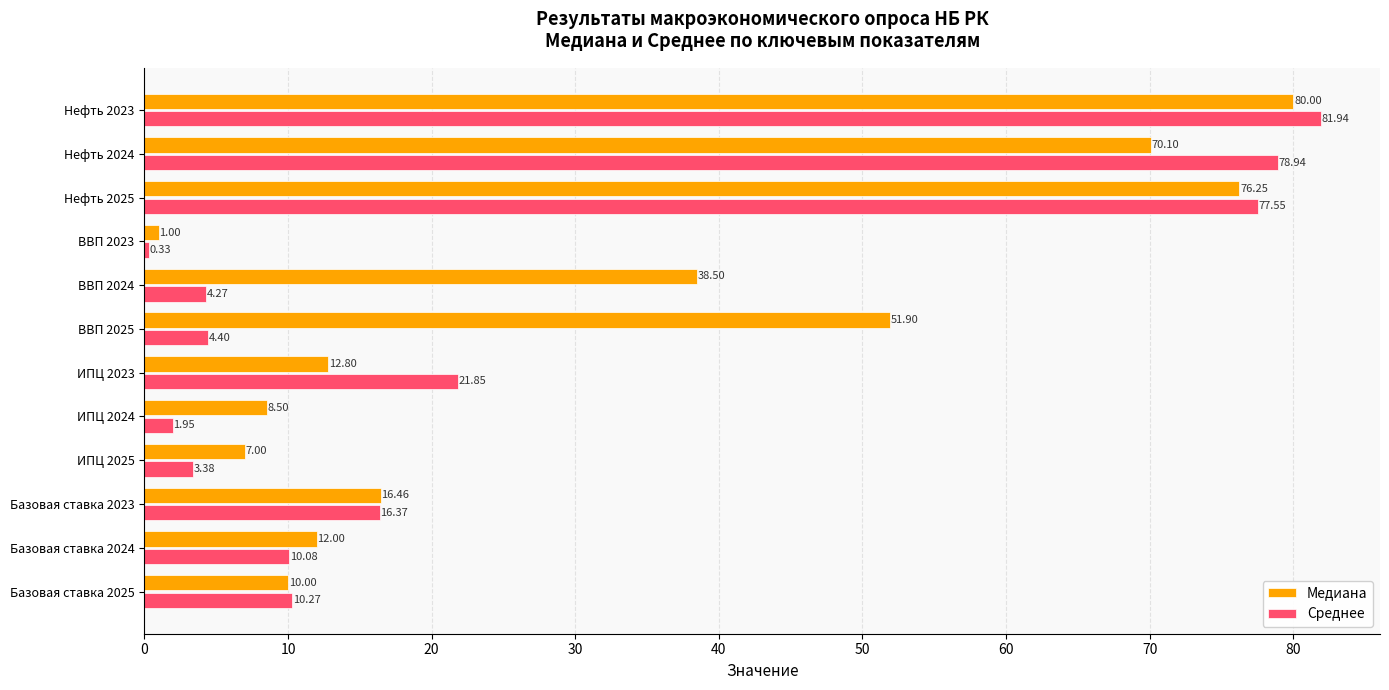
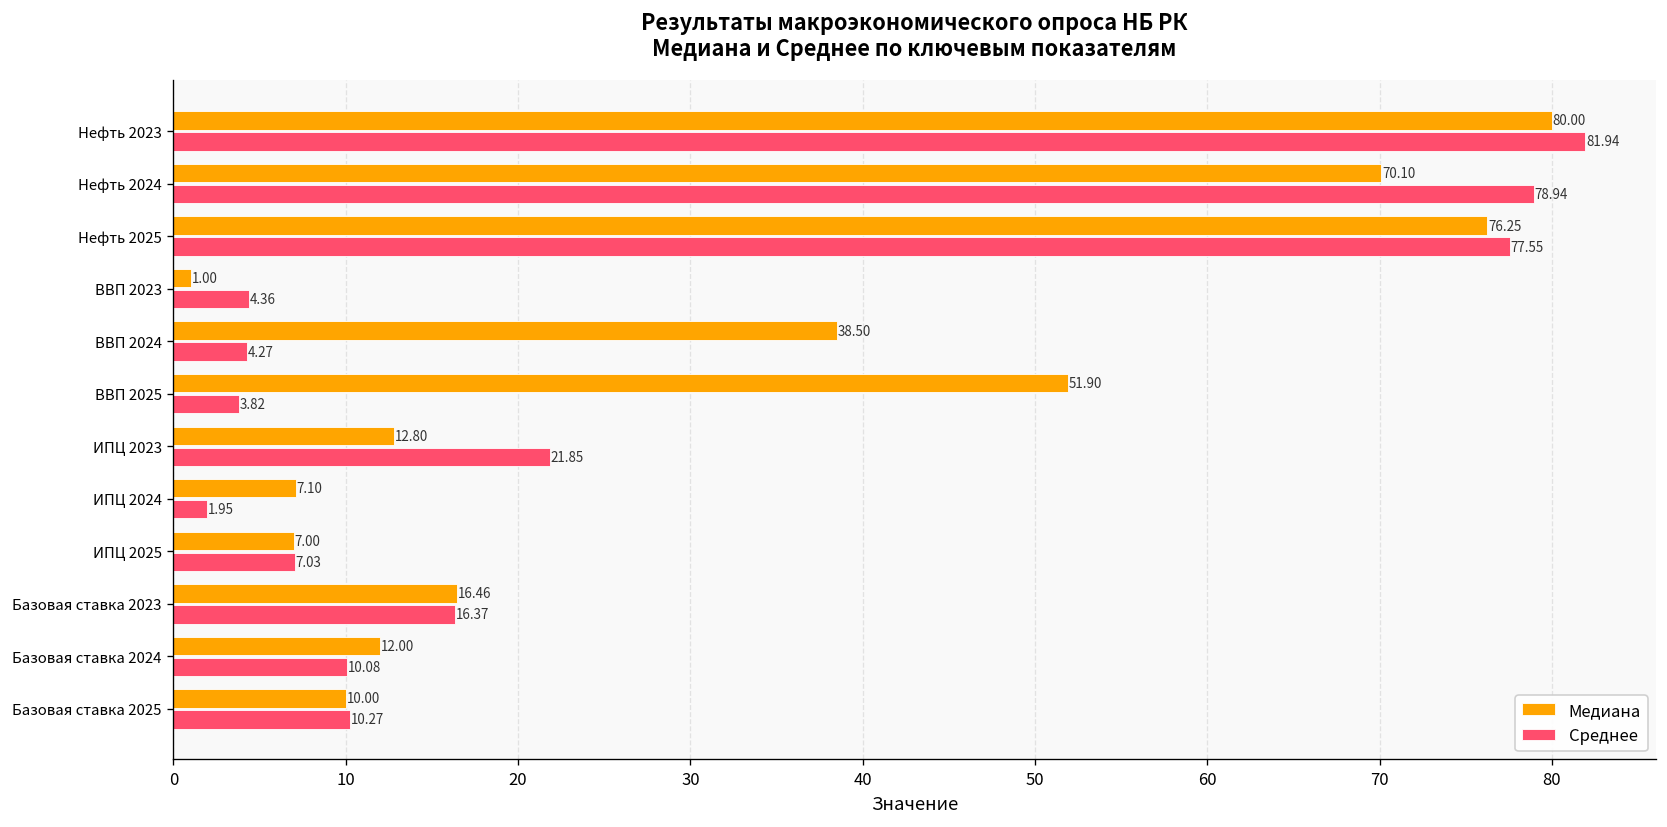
  {
    "Медиана": {
      "Нефть 2023": 80.00,
      "Нефть 2024": 70.10,
      "Нефть 2025": 76.25,
      "ВВП 2023": 1.00,
      "ВВП 2024": 38.50,
      "ВВП 2025": 51.90,
      "ИПЦ 2023": 12.80,
-     "ИПЦ 2024": 8.50,
+     "ИПЦ 2024": 7.10,
      "ИПЦ 2025": 7.00,
      "Базовая ставка 2023": 16.46,
      "Базовая ставка 2024": 12.00,
      "Базовая ставка 2025": 10.00
    },
    "Среднее": {
      "Нефть 2023": 81.94,
      "Нефть 2024": 78.94,
      "Нефть 2025": 77.55,
-     "ВВП 2023": 0.33,
+     "ВВП 2023": 4.36,
      "ВВП 2024": 4.27,
-     "ВВП 2025": 4.40,
+     "ВВП 2025": 3.82,
      "ИПЦ 2023": 21.85,
      "ИПЦ 2024": 1.95,
-     "ИПЦ 2025": 3.38,
+     "ИПЦ 2025": 7.03,
      "Базовая ставка 2023": 16.37,
      "Базовая ставка 2024": 10.08,
      "Базовая ставка 2025": 10.27
    }
  }
